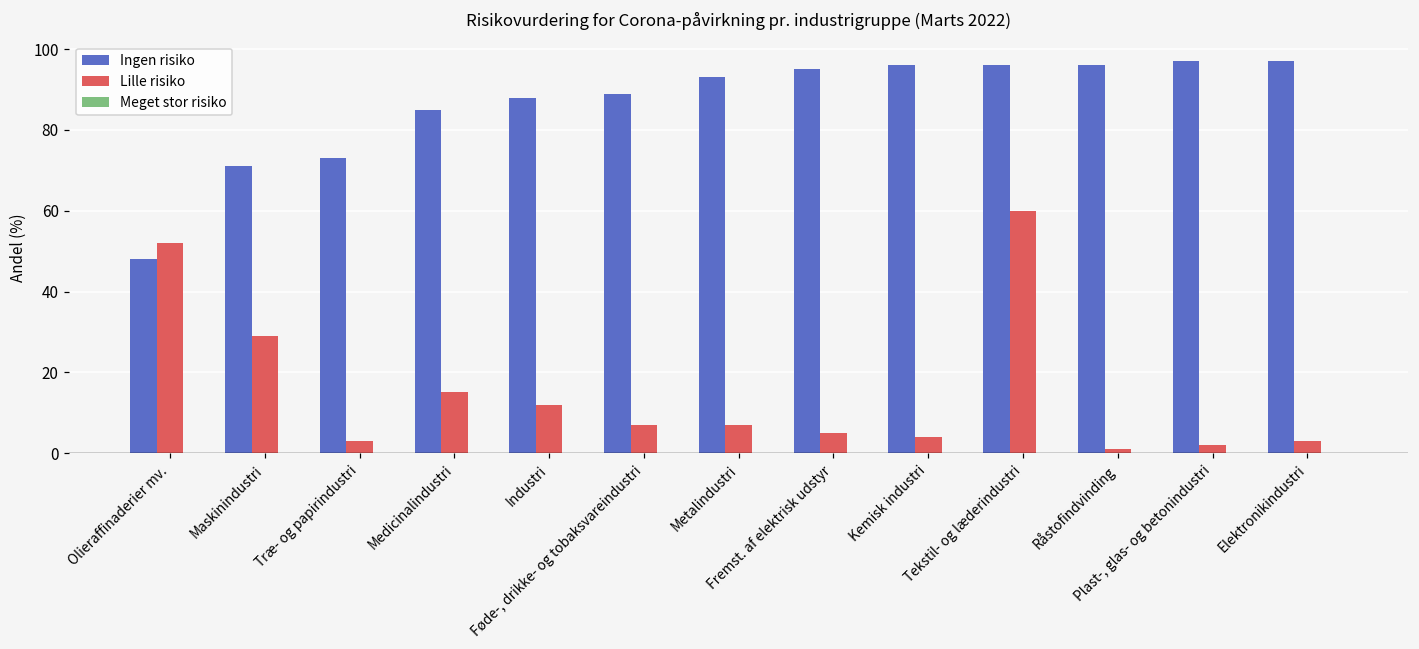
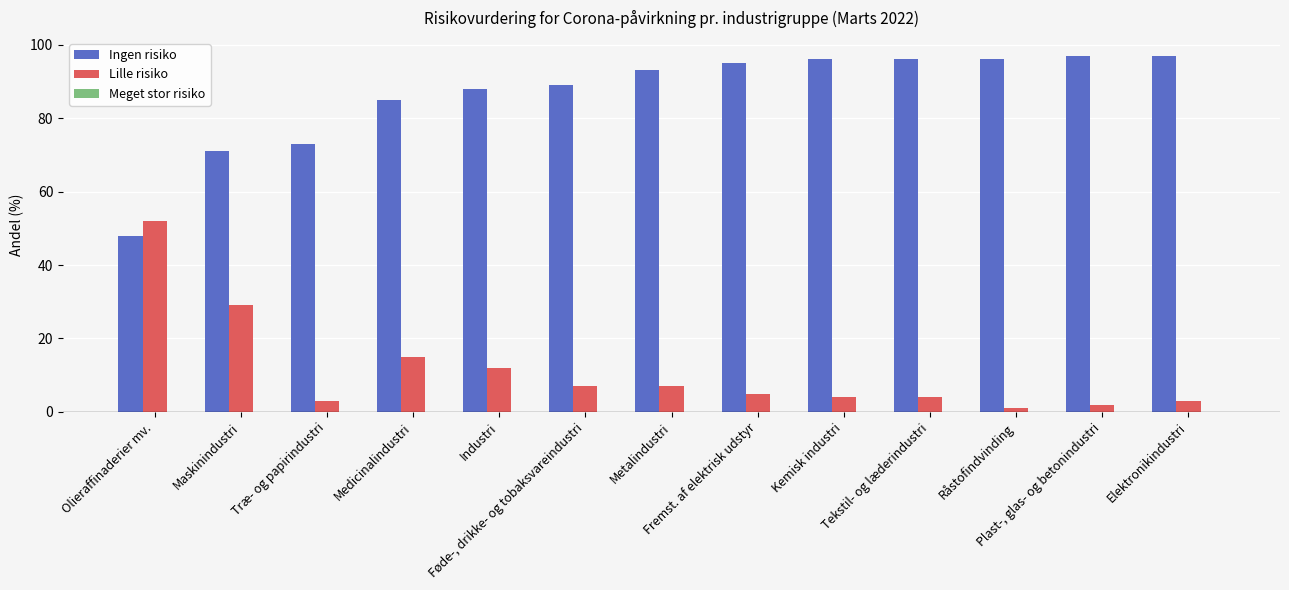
  {
    "Ingen risiko": {
      "Olieraffinaderier mv.": 48,
      "Maskinindustri": 71,
      "Træ- og papirindustri": 73,
      "Medicinalindustri": 85,
      "Industri": 88,
      "Føde-, drikke- og tobaksvareindustri": 89,
      "Metalindustri": 93,
      "Fremst. af elektrisk udstyr": 95,
      "Kemisk industri": 96,
      "Tekstil- og læderindustri": 96,
      "Råstofindvinding": 96,
      "Plast-, glas- og betonindustri": 97,
      "Elektronikindustri": 97
    },
    "Lille risiko": {
      "Olieraffinaderier mv.": 52,
      "Maskinindustri": 29,
      "Træ- og papirindustri": 3,
      "Medicinalindustri": 15,
      "Industri": 12,
      "Føde-, drikke- og tobaksvareindustri": 7,
      "Metalindustri": 7,
      "Fremst. af elektrisk udstyr": 5,
      "Kemisk industri": 4,
-     "Tekstil- og læderindustri": 60,
+     "Tekstil- og læderindustri": 4,
      "Råstofindvinding": 1,
      "Plast-, glas- og betonindustri": 2,
      "Elektronikindustri": 3
    },
    "Meget stor risiko": {
      "Olieraffinaderier mv.": 0,
      "Maskinindustri": 0,
      "Træ- og papirindustri": 0,
      "Medicinalindustri": 0,
      "Industri": 0,
      "Føde-, drikke- og tobaksvareindustri": 0,
      "Metalindustri": 0,
      "Fremst. af elektrisk udstyr": 0,
      "Kemisk industri": 0,
      "Tekstil- og læderindustri": 0,
      "Råstofindvinding": 0,
      "Plast-, glas- og betonindustri": 0,
      "Elektronikindustri": 0
    }
  }
